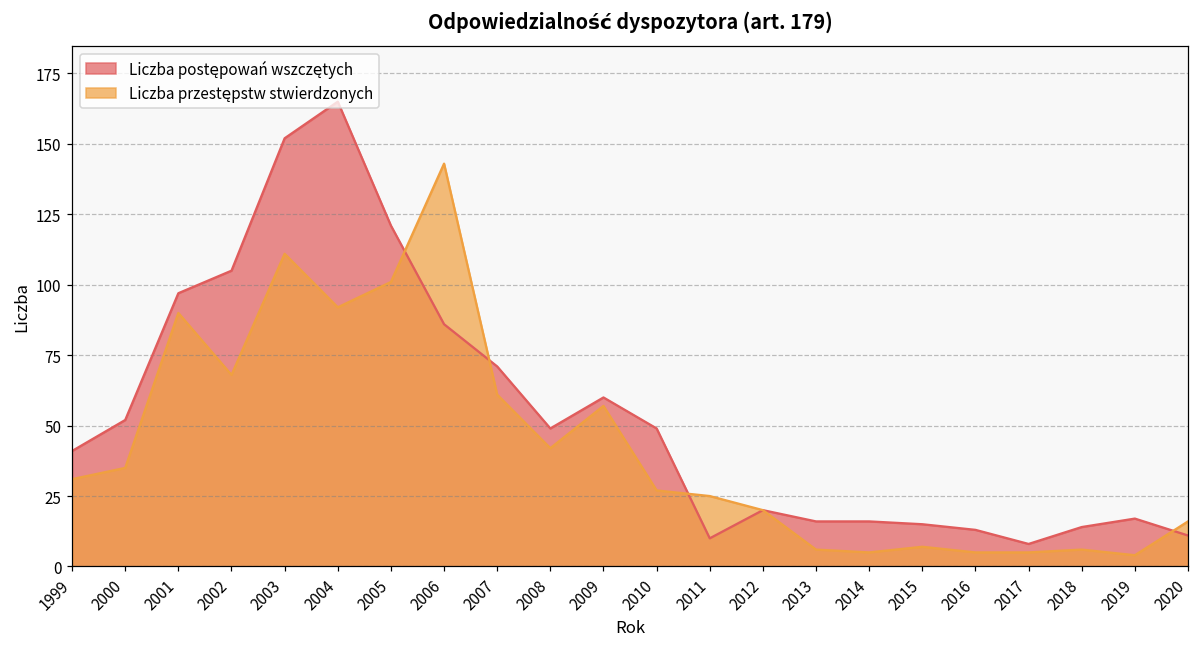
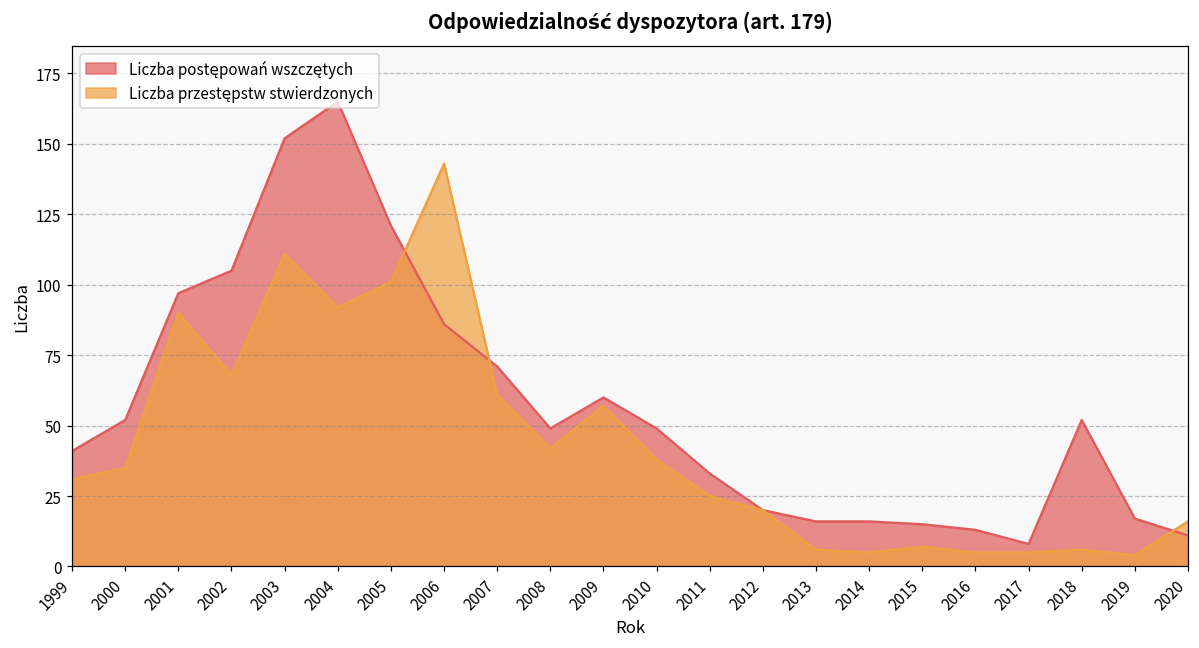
  {
    "Liczba postępowań wszczętych": {
      "1999": 41,
      "2000": 52,
      "2001": 97,
      "2002": 105,
      "2003": 152,
      "2005": 121,
      "2006": 86,
      "2007": 71,
      "2008": 49,
      "2009": 60,
      "2010": 49,
-     "2011": 10,
+     "2011": 33,
      "2013": 16,
      "2014": 16,
      "2015": 15,
      "2016": 13,
      "2017": 8,
-     "2018": 14,
+     "2018": 52,
      "2019": 17,
      "2020": 11
    },
    "Liczba przestępstw stwierdzonych": {
      "1999": 31,
      "2000": 35,
      "2001": 90,
      "2002": 68,
      "2003": 111,
      "2004": 92,
      "2005": 101,
      "2006": 143,
      "2007": 61,
      "2008": 42,
      "2009": 57,
-     "2010": 27,
+     "2010": 38,
      "2011": 25,
      "2013": 6,
      "2014": 5,
      "2015": 7,
      "2016": 5,
      "2017": 5,
      "2018": 6,
      "2019": 4,
      "2020": 16
    }
  }
